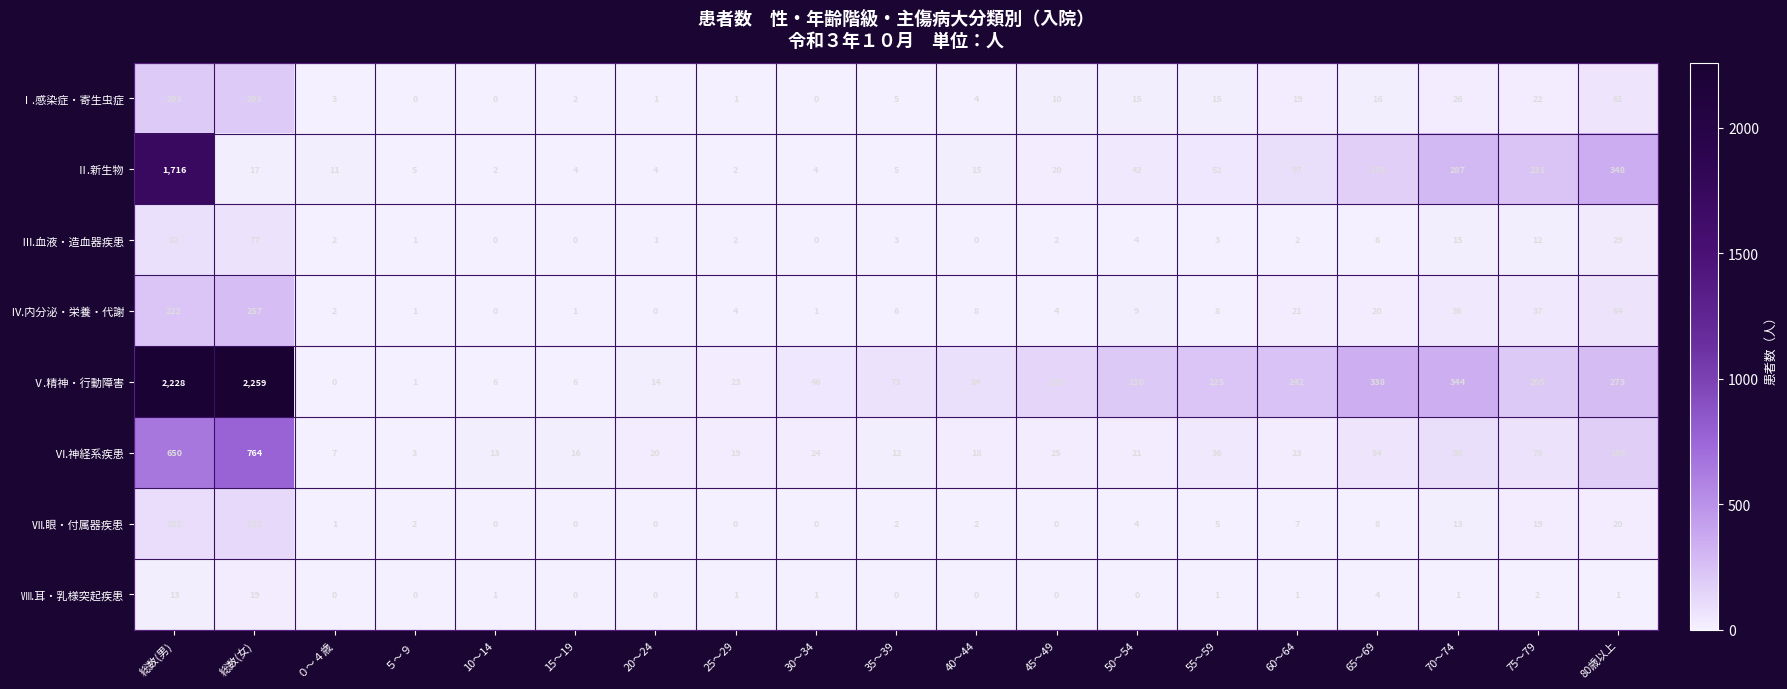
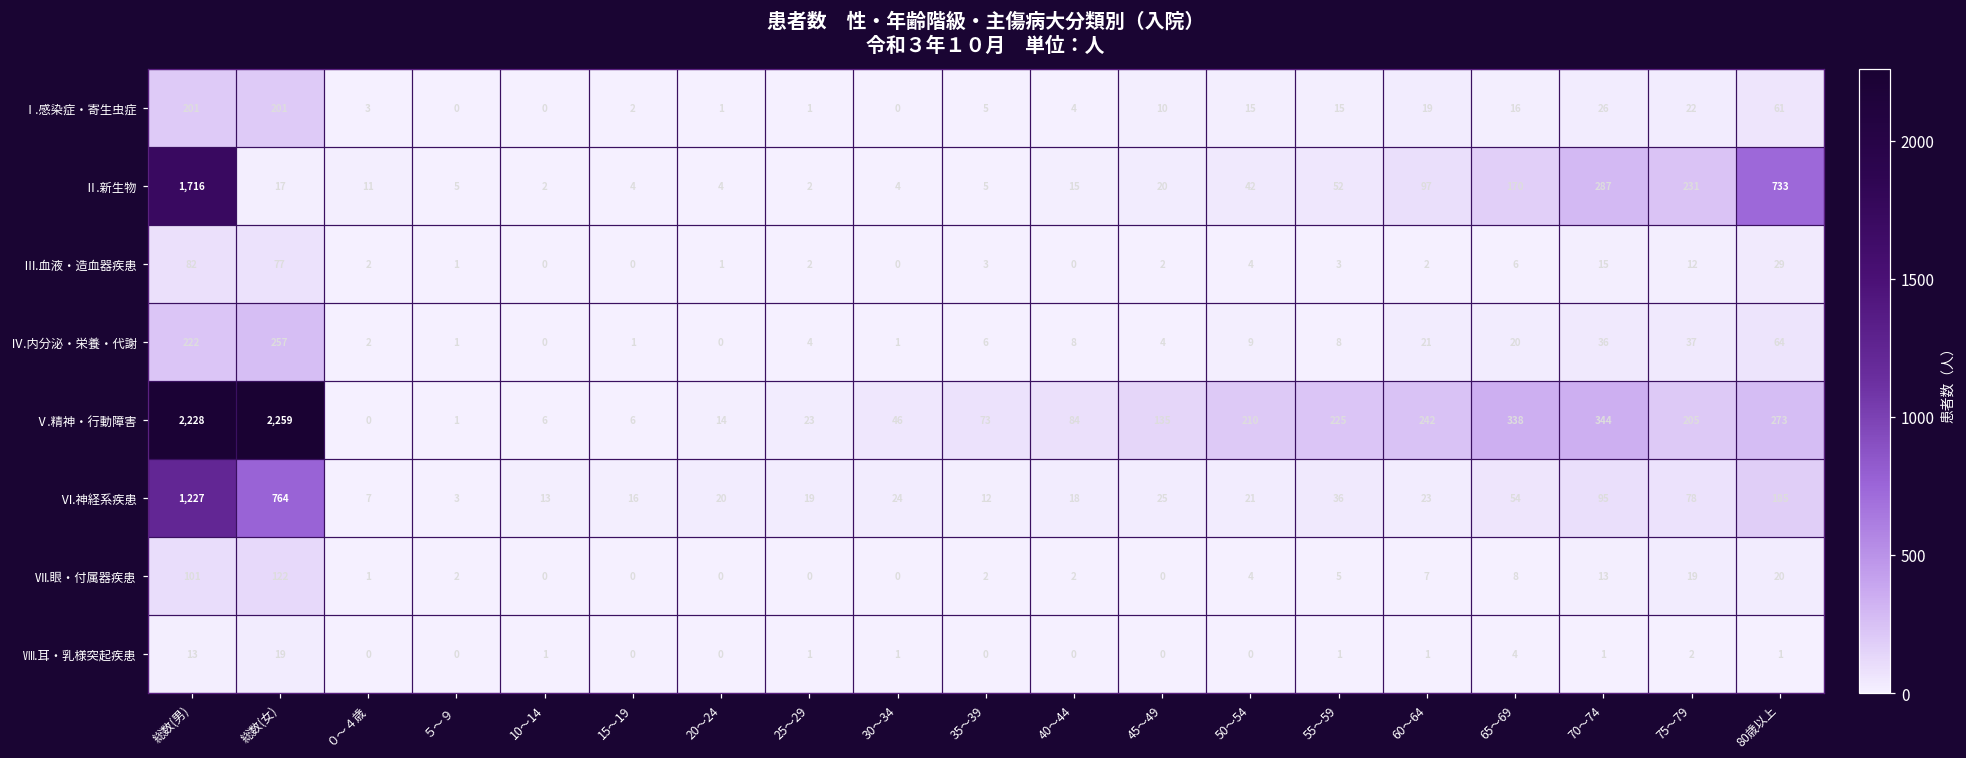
  {
    "Ⅱ.新生物": {
      "総数(男)": "1,716",
-     "80歳以上": "348"
+     "80歳以上": "733"
    },
    "Ⅴ.精神・行動障害": {
      "総数(男)": "2,228",
      "総数(女)": "2,259"
    },
    "Ⅵ.神経系疾患": {
-     "総数(男)": "650",
+     "総数(男)": "1,227",
      "総数(女)": "764"
    }
  }
